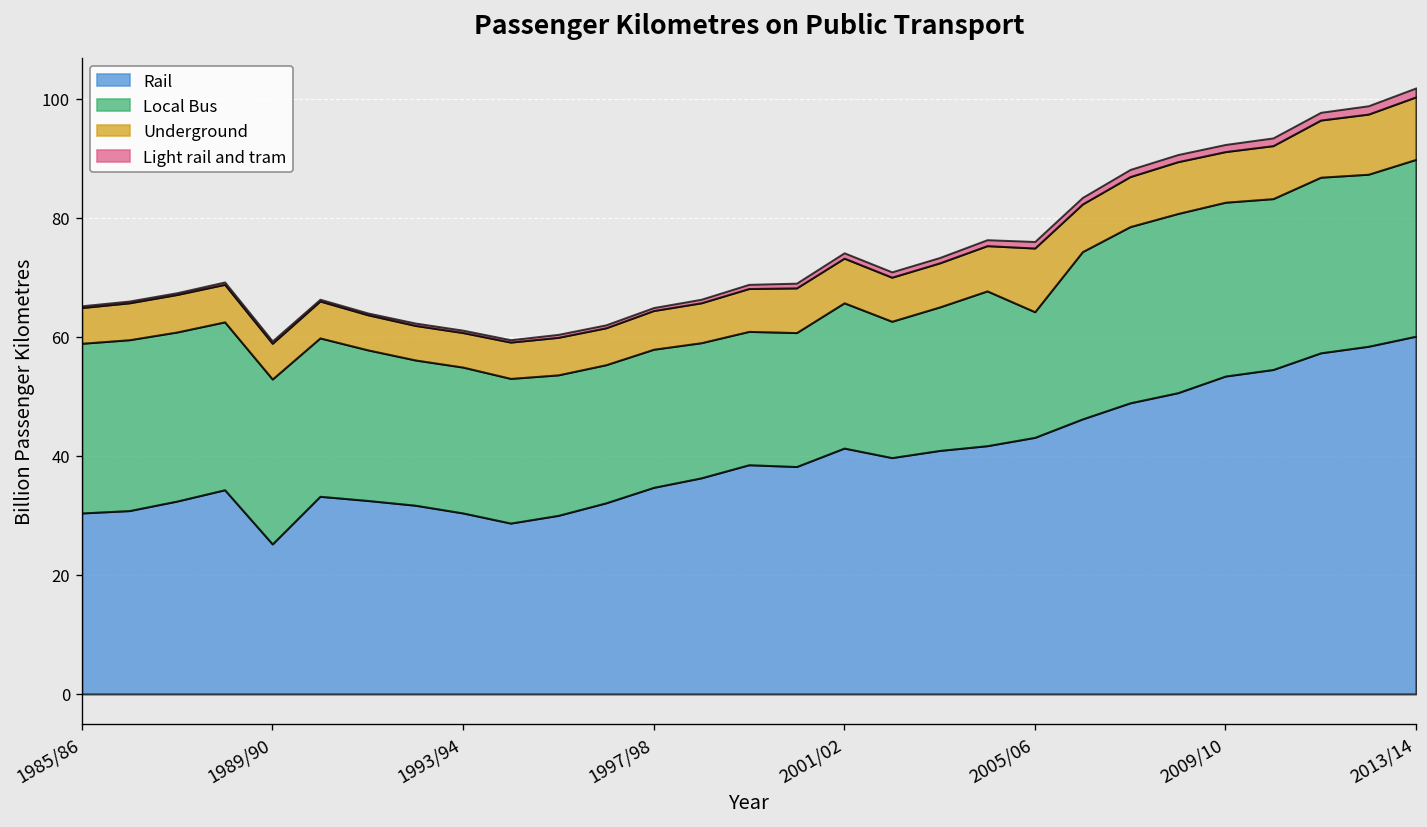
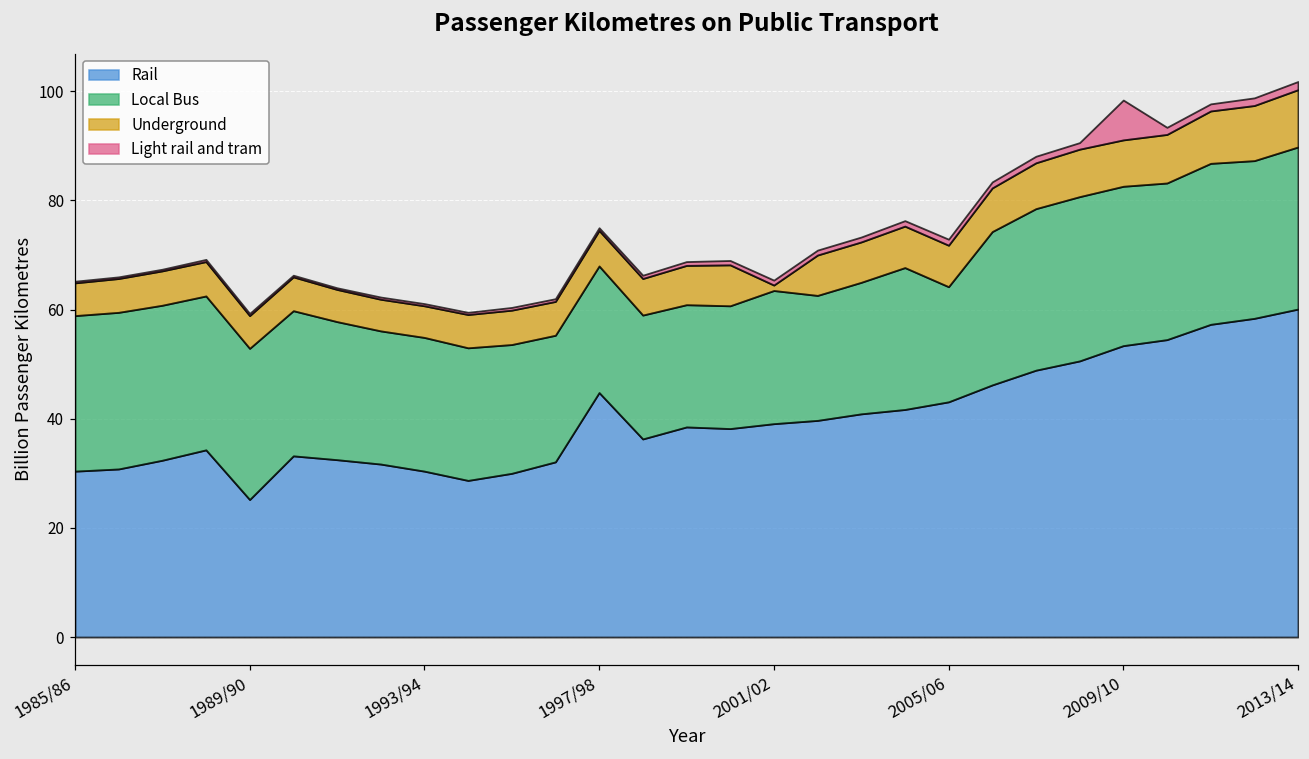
  {
    "Rail": {
      "1985/86": 30,
      "1989/90": 25,
      "1993/94": 30,
-     "1997/98": 35,
-     "2001/02": 41,
+     "1997/98": 45,
+     "2001/02": 39,
      "2005/06": 43,
      "2009/10": 53,
      "2013/14": 60
    },
    "Local Bus": {
      "1985/86": 29,
      "1989/90": 28,
      "1993/94": 25,
      "1997/98": 23,
      "2001/02": 24,
      "2005/06": 21,
      "2009/10": 29,
      "2013/14": 30
    },
    "Underground": {
-     "2001/02": 8,
-     "2005/06": 11,
+     "2001/02": 1,
+     "2005/06": 8,
      "2009/10": 9,
      "2013/14": 11
    },
    "Light rail and tram": {
      "2001/02": 1,
      "2005/06": 1,
-     "2009/10": 1,
+     "2009/10": 7,
      "2013/14": 2
    }
  }
